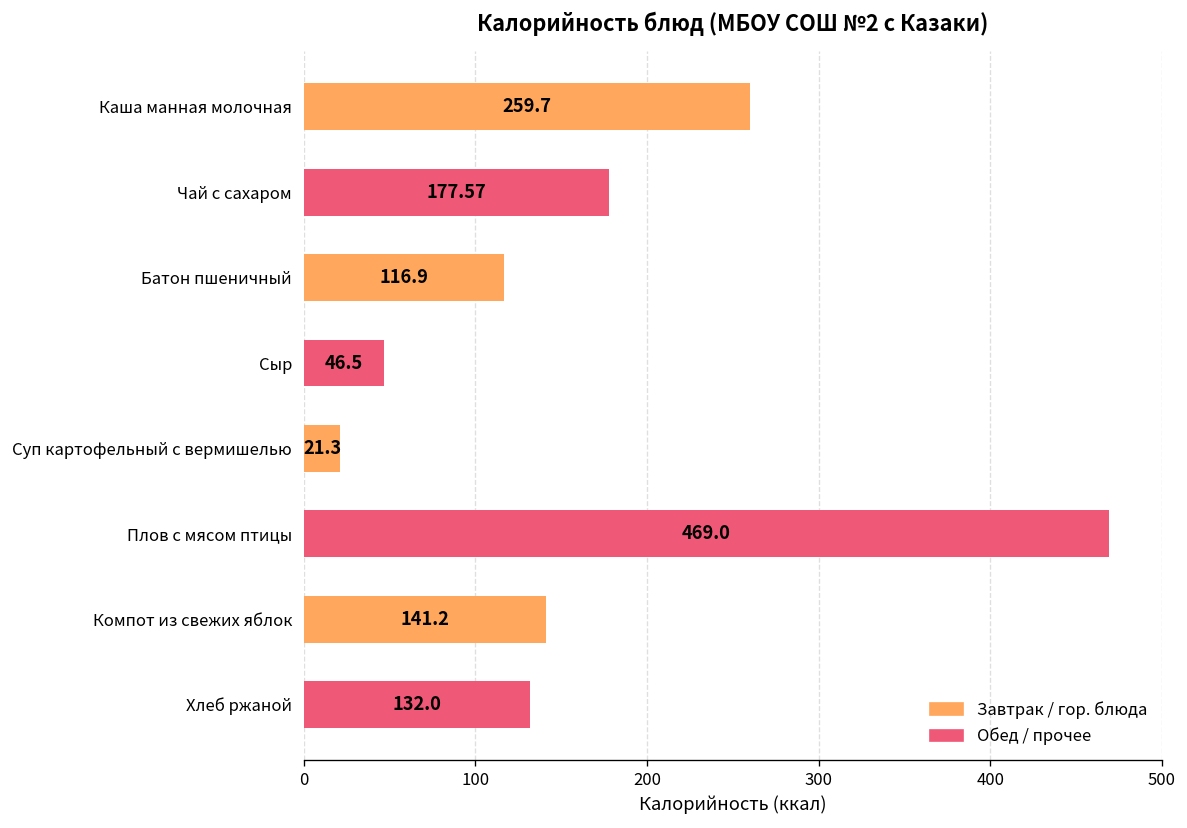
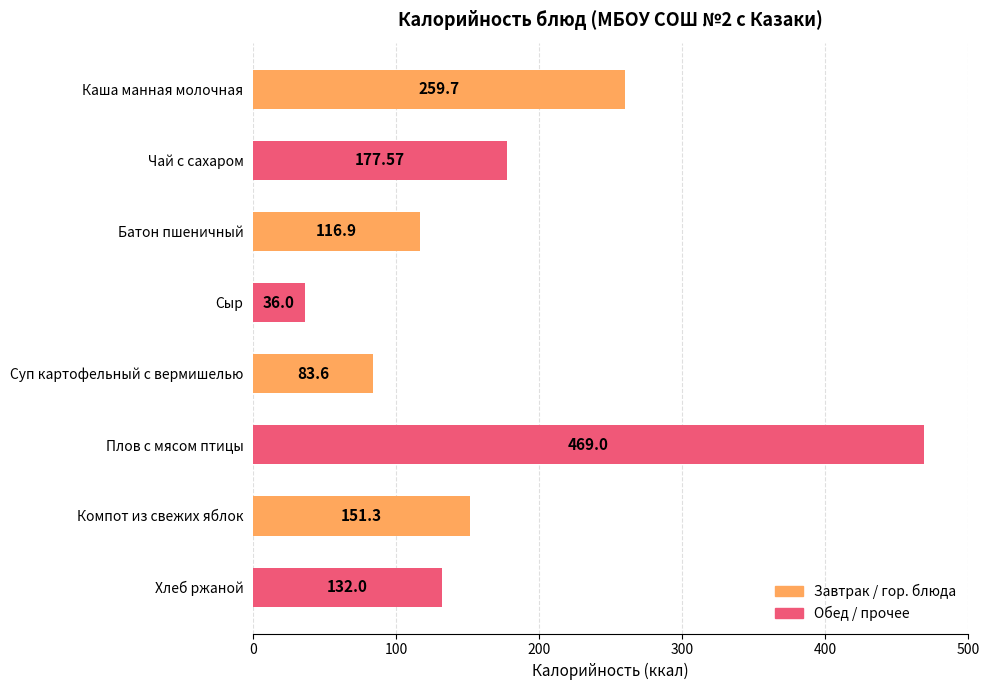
  {
    "Каша манная молочная": 259.7,
    "Чай с сахаром": 177.57,
    "Батон пшеничный": 116.9,
-   "Сыр": 46.5,
-   "Суп картофельный с вермишелью": 21.3,
+   "Сыр": 36.0,
+   "Суп картофельный с вермишелью": 83.6,
    "Плов с мясом птицы": 469.0,
-   "Компот из свежих яблок": 141.2,
+   "Компот из свежих яблок": 151.3,
    "Хлеб ржаной": 132.0
  }
